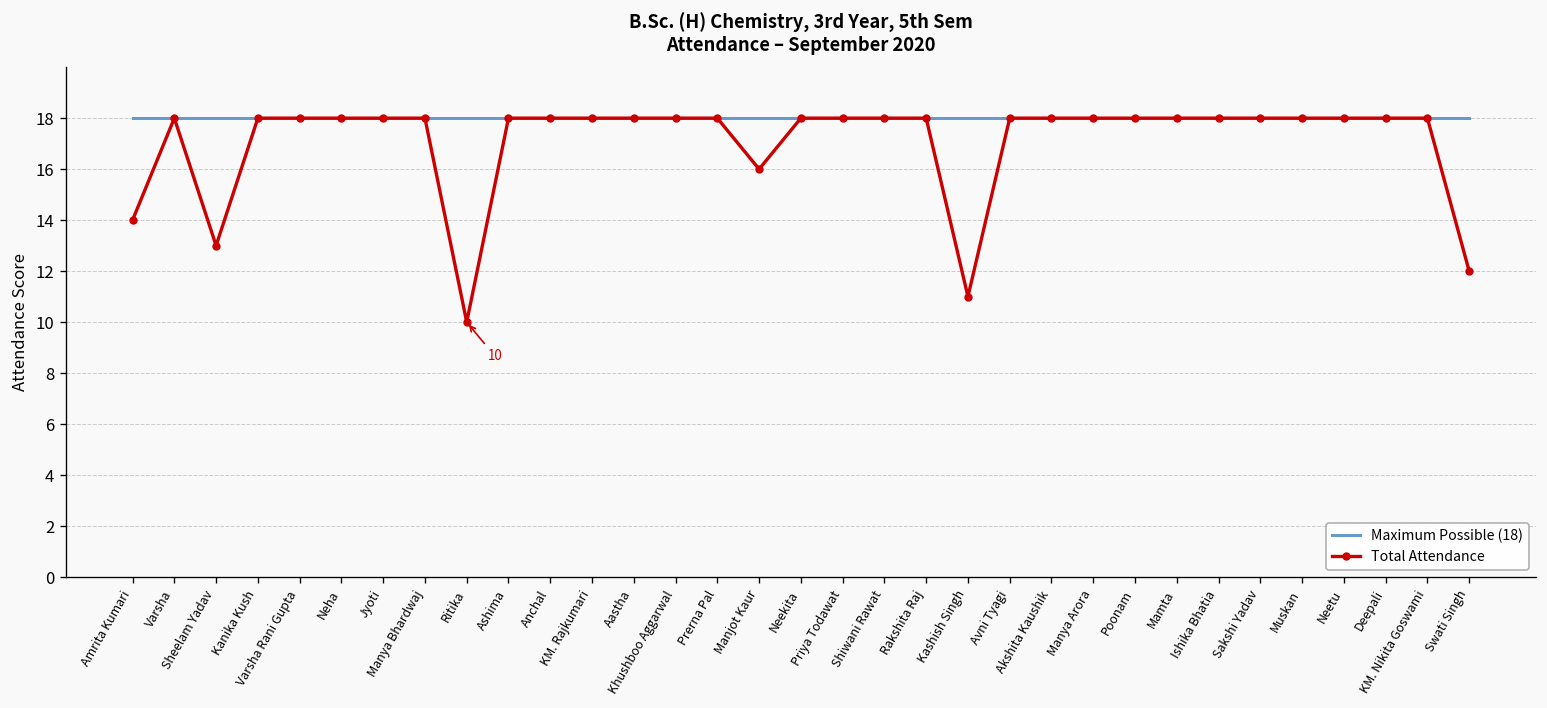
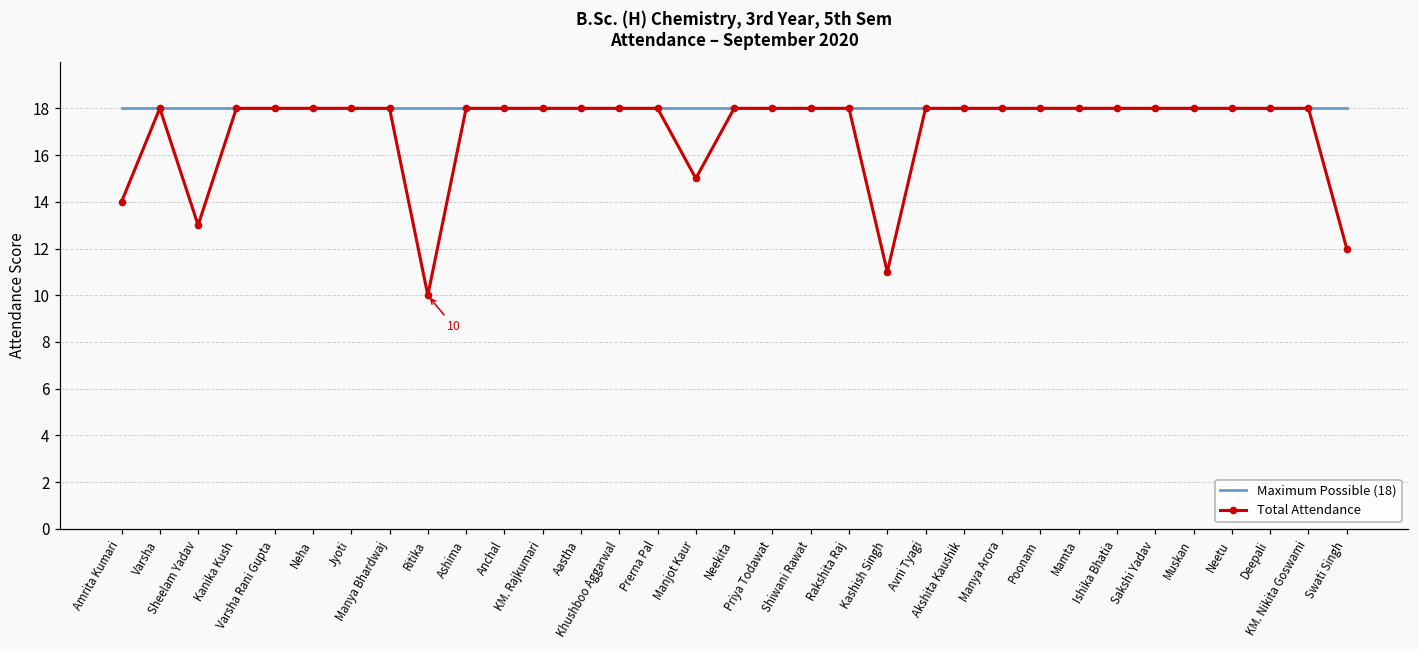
  {
    "Maximum Possible (18)": {
      "Amrita Kumari": 18,
      "Sheelam Yadav": 18,
      "Ritika": 18,
      "Manjot Kaur": 18,
      "Kashish Singh": 18,
      "Swati Singh": 18
    },
    "Total Attendance": {
      "Amrita Kumari": 14,
      "Sheelam Yadav": 13,
-     "Manjot Kaur": 16,
+     "Manjot Kaur": 15,
      "Kashish Singh": 11,
      "Swati Singh": 12
    }
  }
